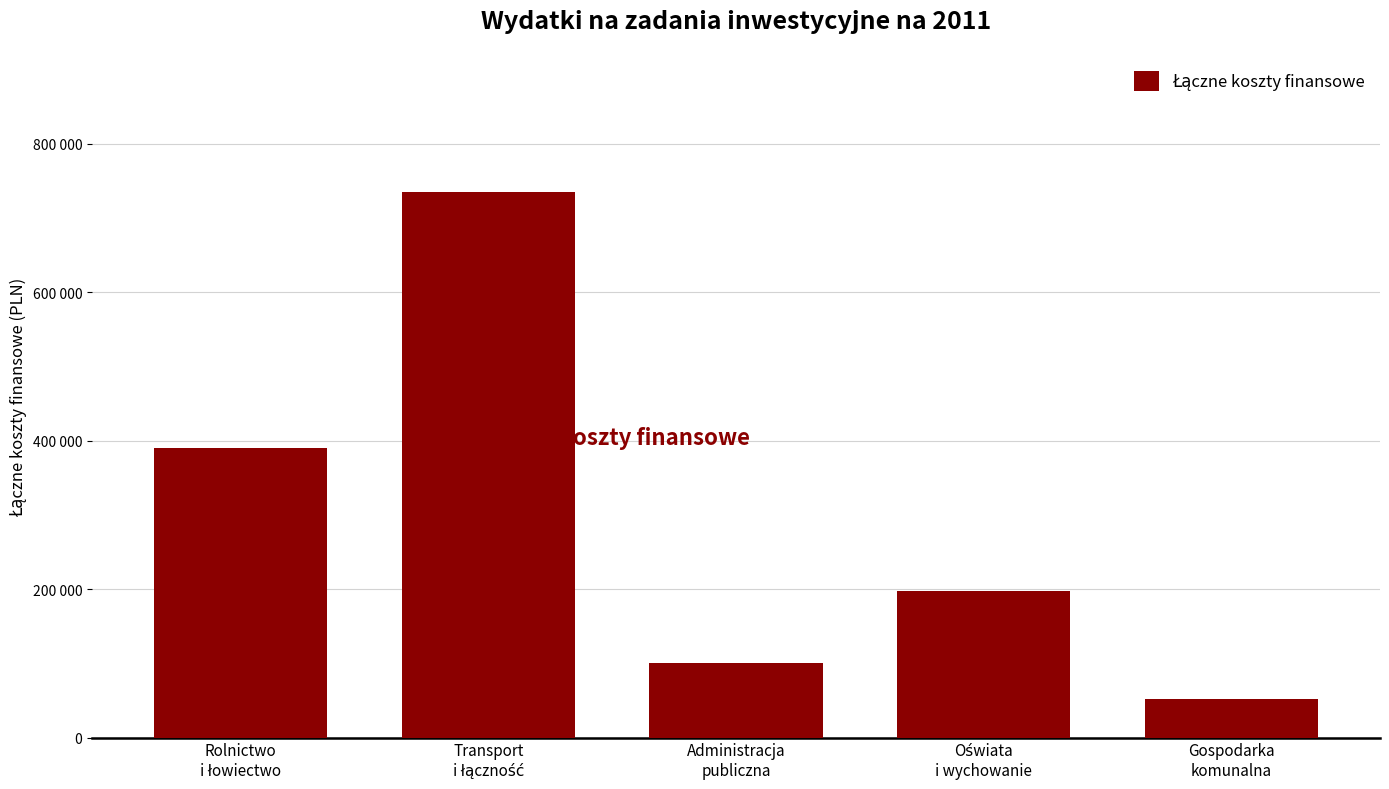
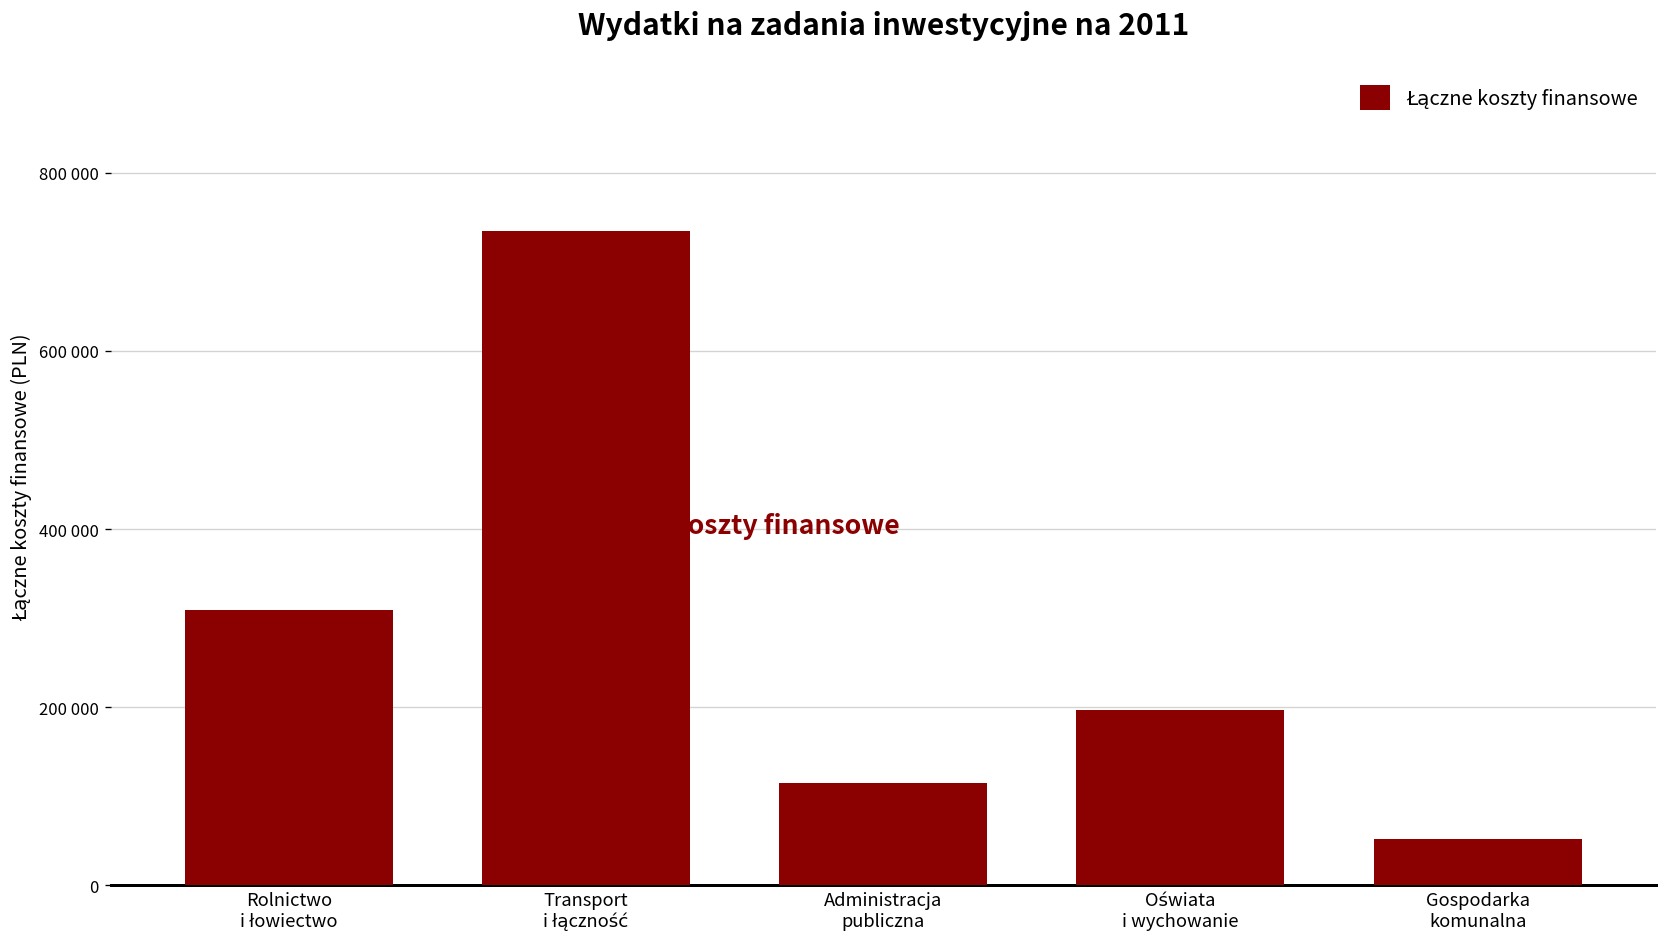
  {
-   "Rolnictwo i łowiectwo": 390000,
+   "Rolnictwo i łowiectwo": 310000,
    "Transport i łączność": 740000,
-   "Administracja publiczna": 100000,
+   "Administracja publiczna": 120000,
    "Oświata i wychowanie": 200000,
    "Gospodarka komunalna": 50000
  }
